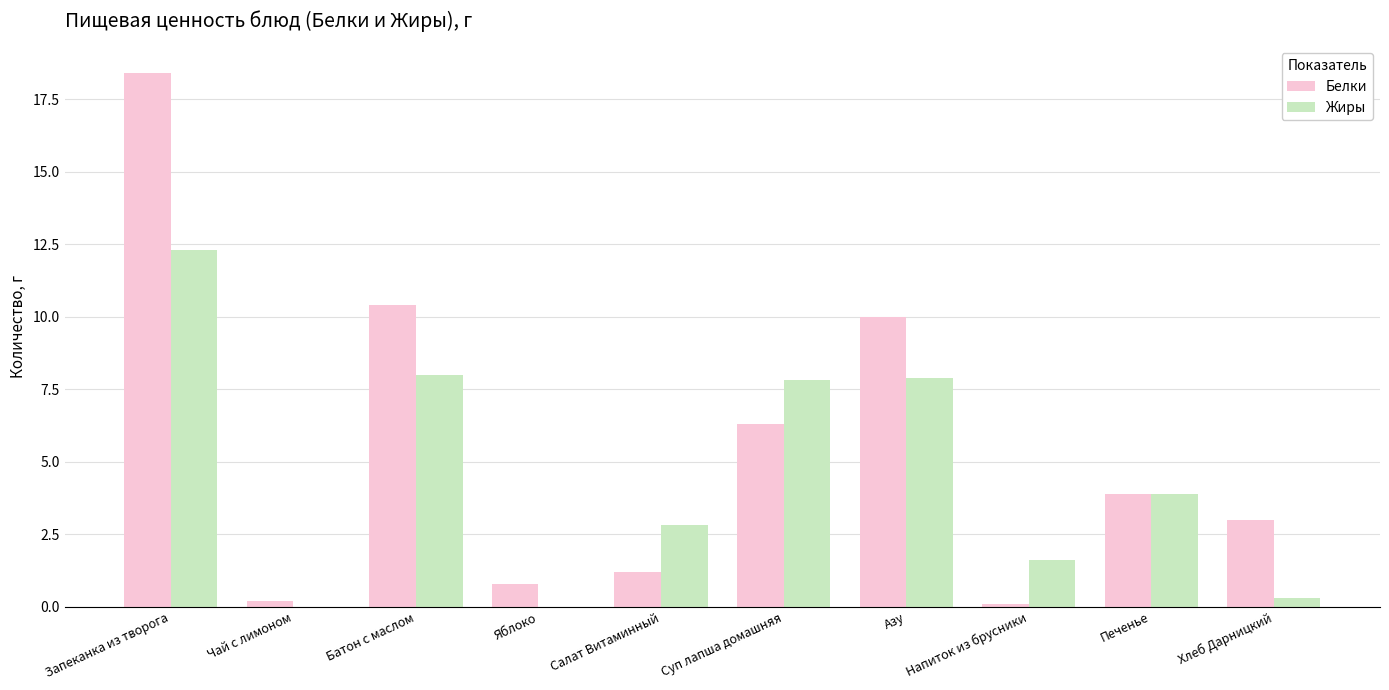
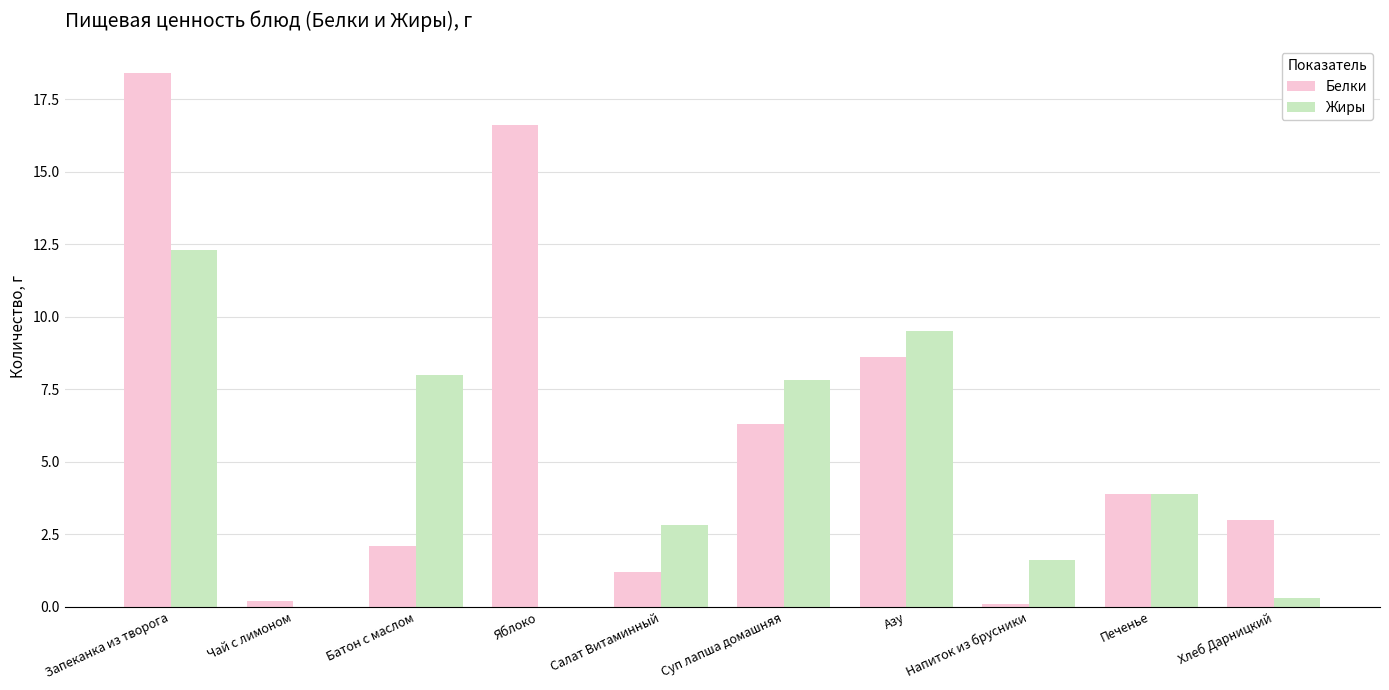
  {
    "Белки": {
      "Запеканка из творога": 18.4,
      "Чай с лимоном": 0.2,
-     "Батон с маслом": 10.4,
-     "Яблоко": 0.8,
+     "Батон с маслом": 2.1,
+     "Яблоко": 16.6,
      "Салат Витаминный": 1.2,
      "Суп лапша домашняя": 6.3,
-     "Азу": 10.0,
+     "Азу": 8.6,
      "Напиток из брусники": 0.1,
      "Печенье": 3.9,
      "Хлеб Дарницкий": 3.0
    },
    "Жиры": {
      "Запеканка из творога": 12.3,
      "Чай с лимоном": 0.0,
      "Батон с маслом": 8.0,
      "Яблоко": 0.0,
      "Салат Витаминный": 2.8,
      "Суп лапша домашняя": 7.8,
-     "Азу": 7.9,
+     "Азу": 9.5,
      "Напиток из брусники": 1.6,
      "Печенье": 3.9,
      "Хлеб Дарницкий": 0.3
    }
  }
